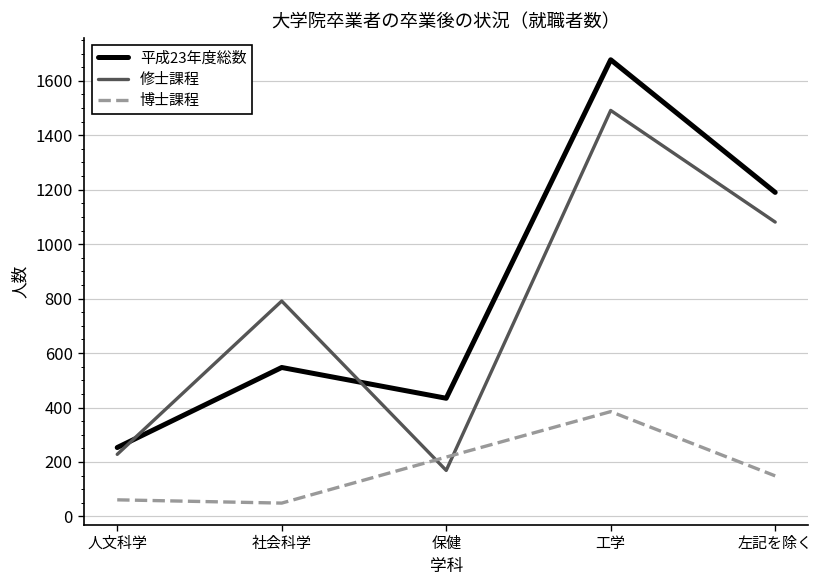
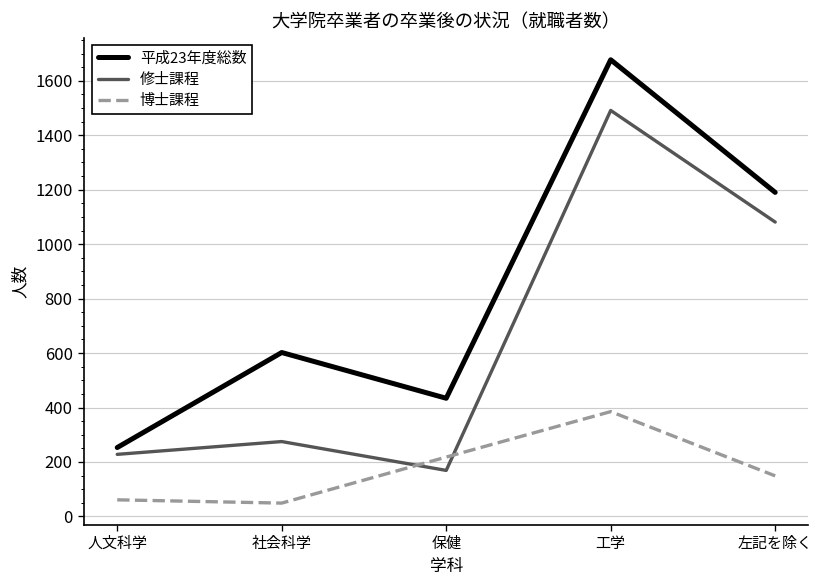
  {
    "平成23年度総数": {
      "人文科学": 250,
-     "社会科学": 550,
+     "社会科学": 600,
      "保健": 430,
      "工学": 1680,
      "左記を除く": 1190
    },
    "修士課程": {
      "人文科学": 230,
-     "社会科学": 790,
+     "社会科学": 280,
      "保健": 170,
      "工学": 1490,
      "左記を除く": 1080
    },
    "博士課程": {
      "人文科学": 60,
      "社会科学": 50,
      "保健": 220,
      "工学": 390,
      "左記を除く": 150
    }
  }
